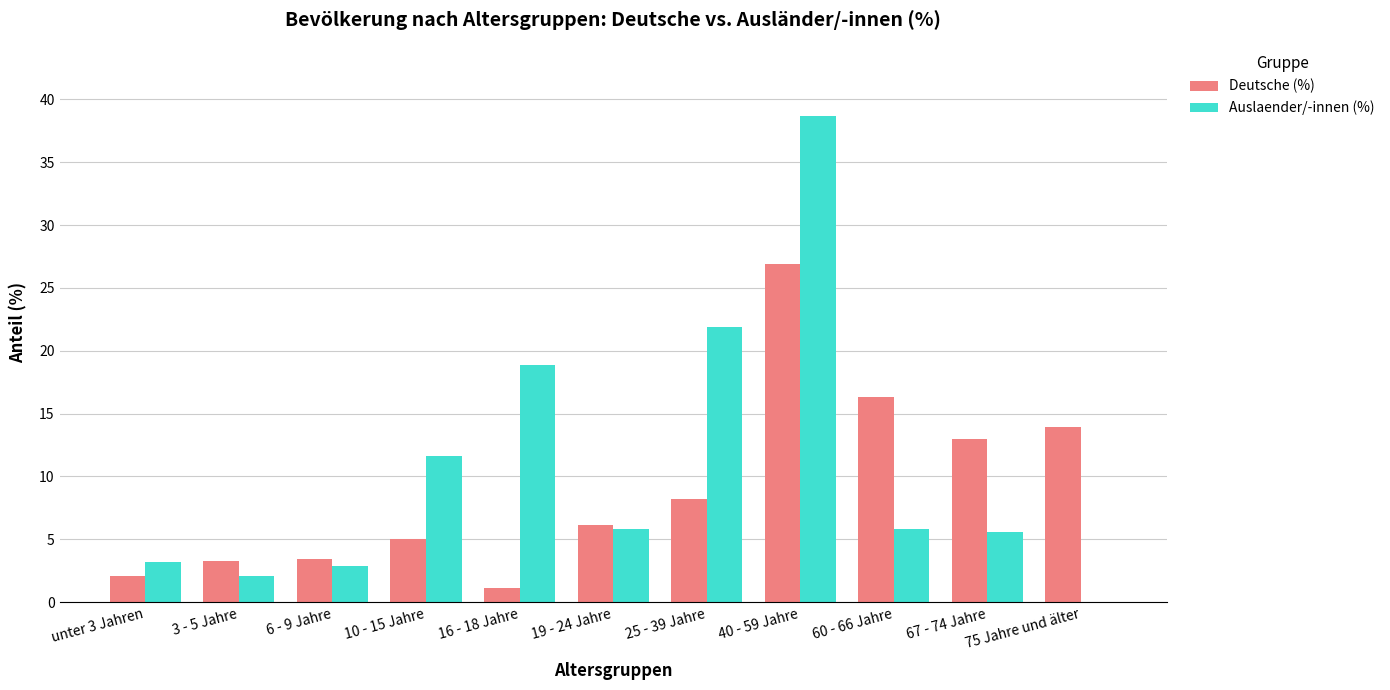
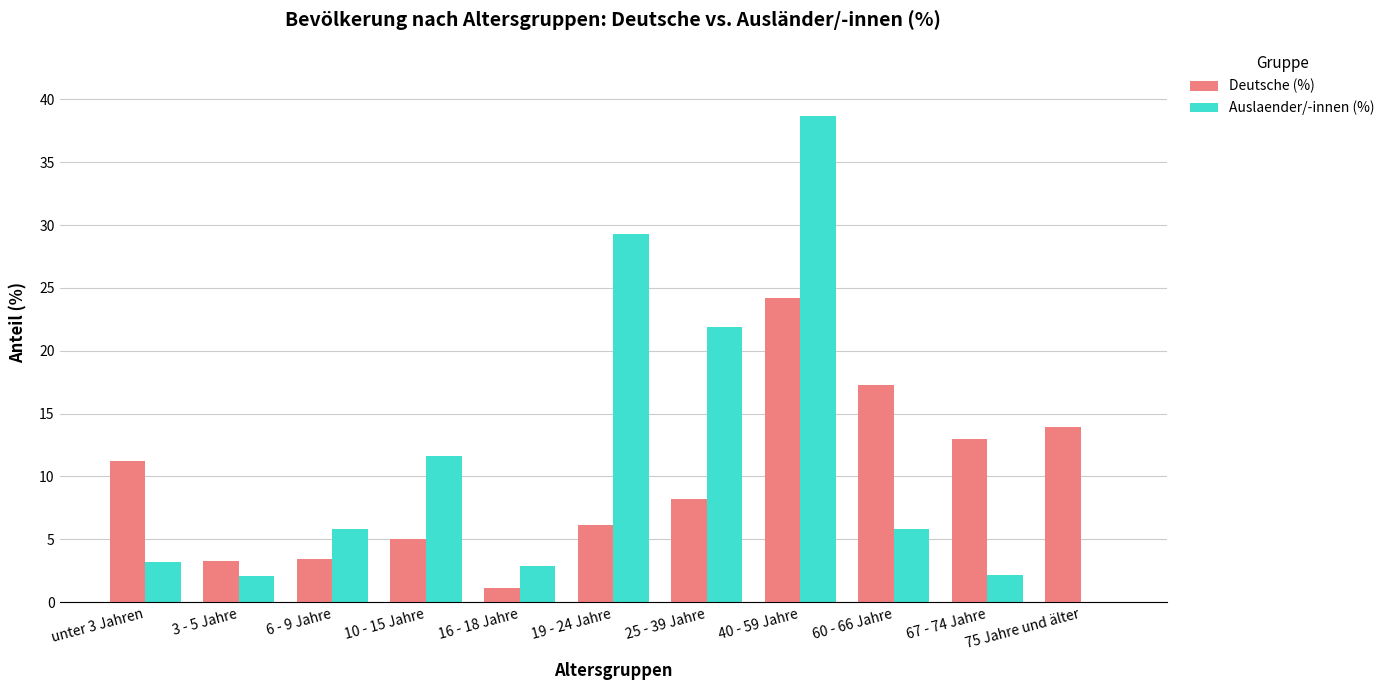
  {
    "Deutsche (%)": {
-     "unter 3 Jahren": 2.1,
+     "unter 3 Jahren": 11.2,
      "3 - 5 Jahre": 3.3,
      "6 - 9 Jahre": 3.4,
      "10 - 15 Jahre": 5.0,
      "16 - 18 Jahre": 1.1,
      "19 - 24 Jahre": 6.1,
      "25 - 39 Jahre": 8.2,
-     "40 - 59 Jahre": 26.9,
-     "60 - 66 Jahre": 16.3,
+     "40 - 59 Jahre": 24.2,
+     "60 - 66 Jahre": 17.3,
      "67 - 74 Jahre": 13.0,
      "75 Jahre und älter": 13.9
    },
    "Auslaender/-innen (%)": {
      "unter 3 Jahren": 3.2,
      "3 - 5 Jahre": 2.1,
-     "6 - 9 Jahre": 2.9,
+     "6 - 9 Jahre": 5.8,
      "10 - 15 Jahre": 11.6,
-     "16 - 18 Jahre": 18.9,
-     "19 - 24 Jahre": 5.8,
+     "16 - 18 Jahre": 2.9,
+     "19 - 24 Jahre": 29.3,
      "25 - 39 Jahre": 21.9,
      "40 - 59 Jahre": 38.7,
      "60 - 66 Jahre": 5.8,
-     "67 - 74 Jahre": 5.6,
+     "67 - 74 Jahre": 2.2,
      "75 Jahre und älter": 0.0
    }
  }
